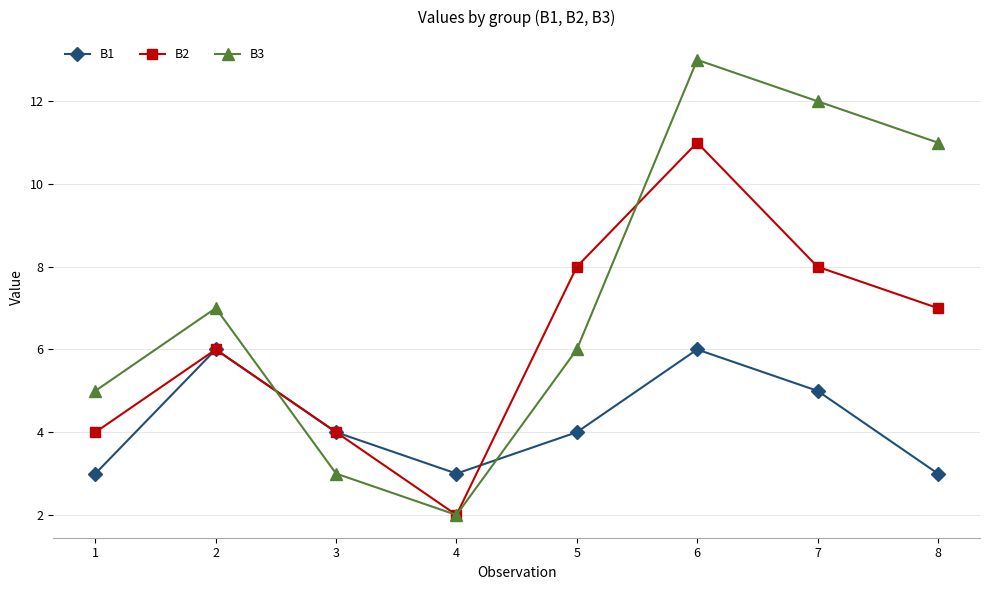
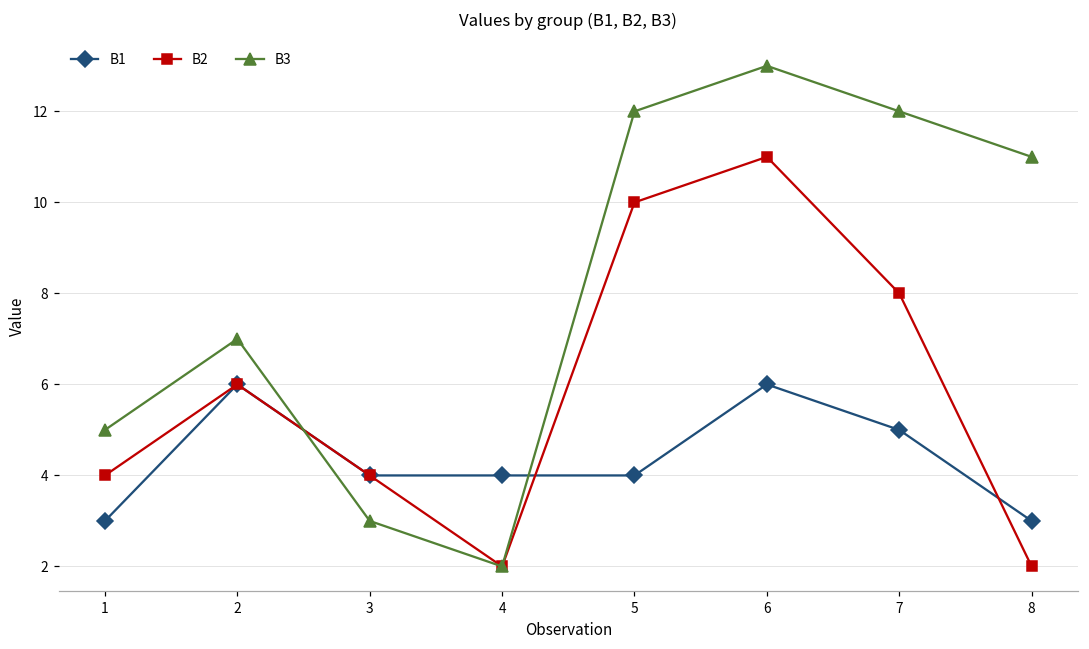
  {
    "B1": {
      "1": 3,
-     "4": 3,
+     "4": 4,
      "5": 4,
      "6": 6,
      "7": 5,
      "8": 3
    },
    "B2": {
      "1": 4,
-     "5": 8,
+     "5": 10,
      "6": 11,
      "7": 8,
-     "8": 7
+     "8": 2
    },
    "B3": {
      "1": 5,
      "2": 7,
      "3": 3,
-     "5": 6,
+     "5": 12,
      "6": 13,
      "7": 12,
      "8": 11
    }
  }
